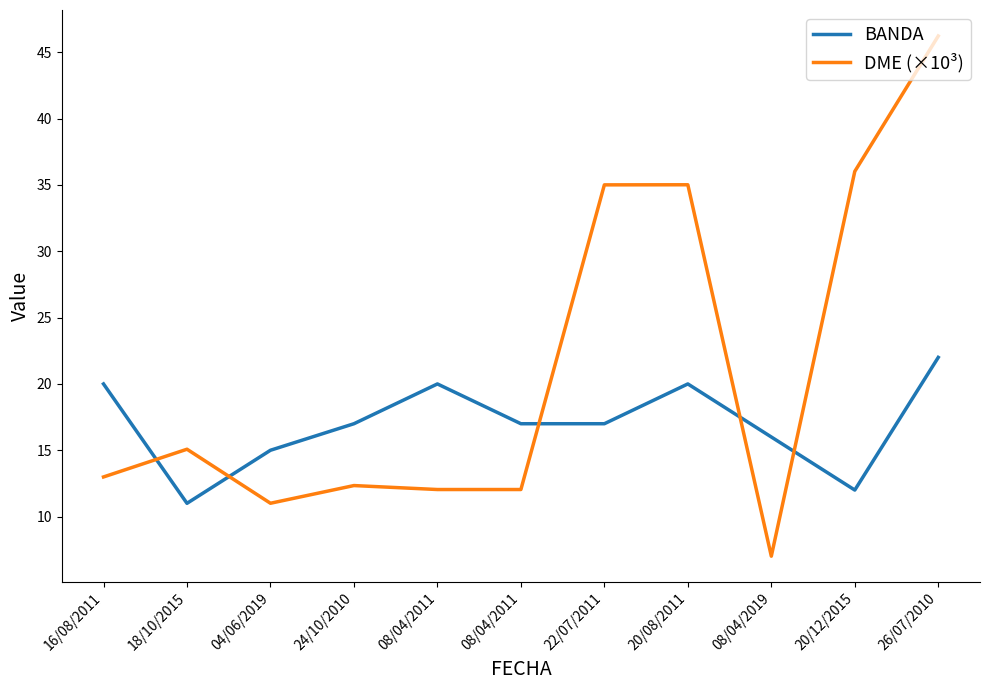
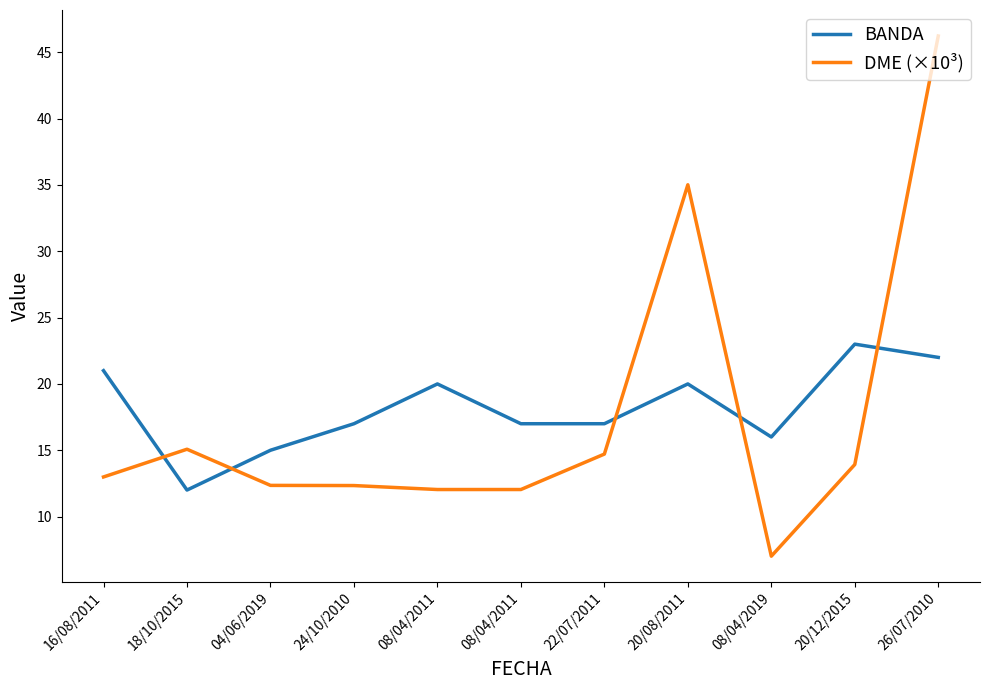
  {
    "BANDA": {
-     "16/08/2011": 20,
-     "18/10/2015": 11,
+     "16/08/2011": 21,
+     "18/10/2015": 12,
      "04/06/2019": 15,
      "24/10/2010": 17,
      "22/07/2011": 17,
      "20/08/2011": 20,
      "08/04/2019": 16,
-     "20/12/2015": 12,
+     "20/12/2015": 23,
      "26/07/2010": 22
    },
    "DME (×10³)": {
      "16/08/2011": 13.0,
      "18/10/2015": 15.1,
-     "04/06/2019": 11.0,
+     "04/06/2019": 12.4,
      "24/10/2010": 12.3,
-     "22/07/2011": 35.0,
+     "22/07/2011": 14.7,
      "20/08/2011": 35.0,
      "08/04/2019": 7.0,
-     "20/12/2015": 36.0
+     "20/12/2015": 13.9
    }
  }
